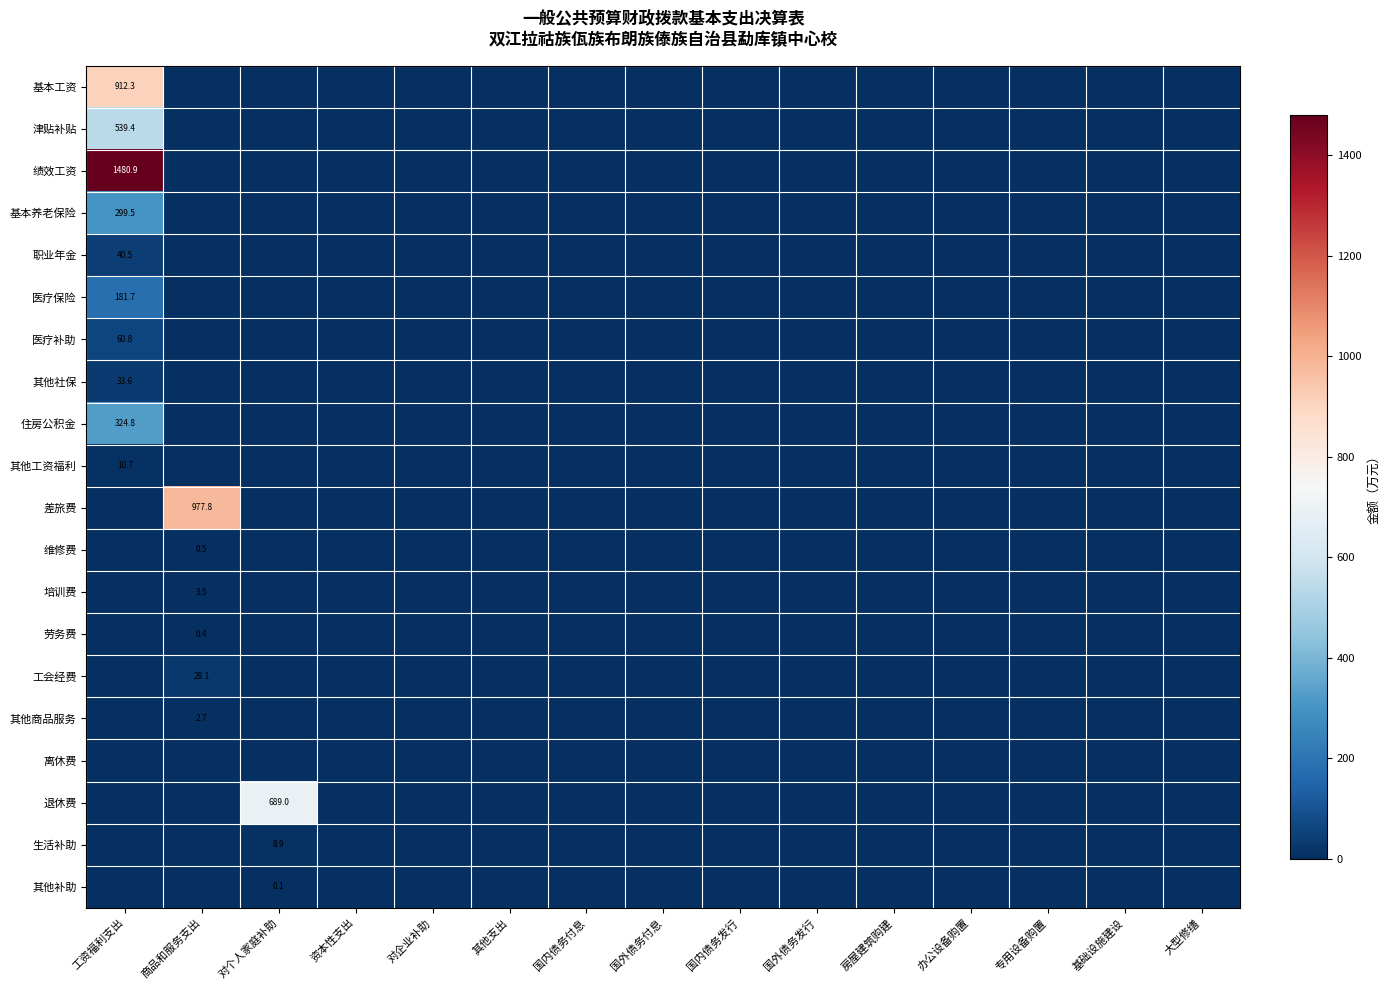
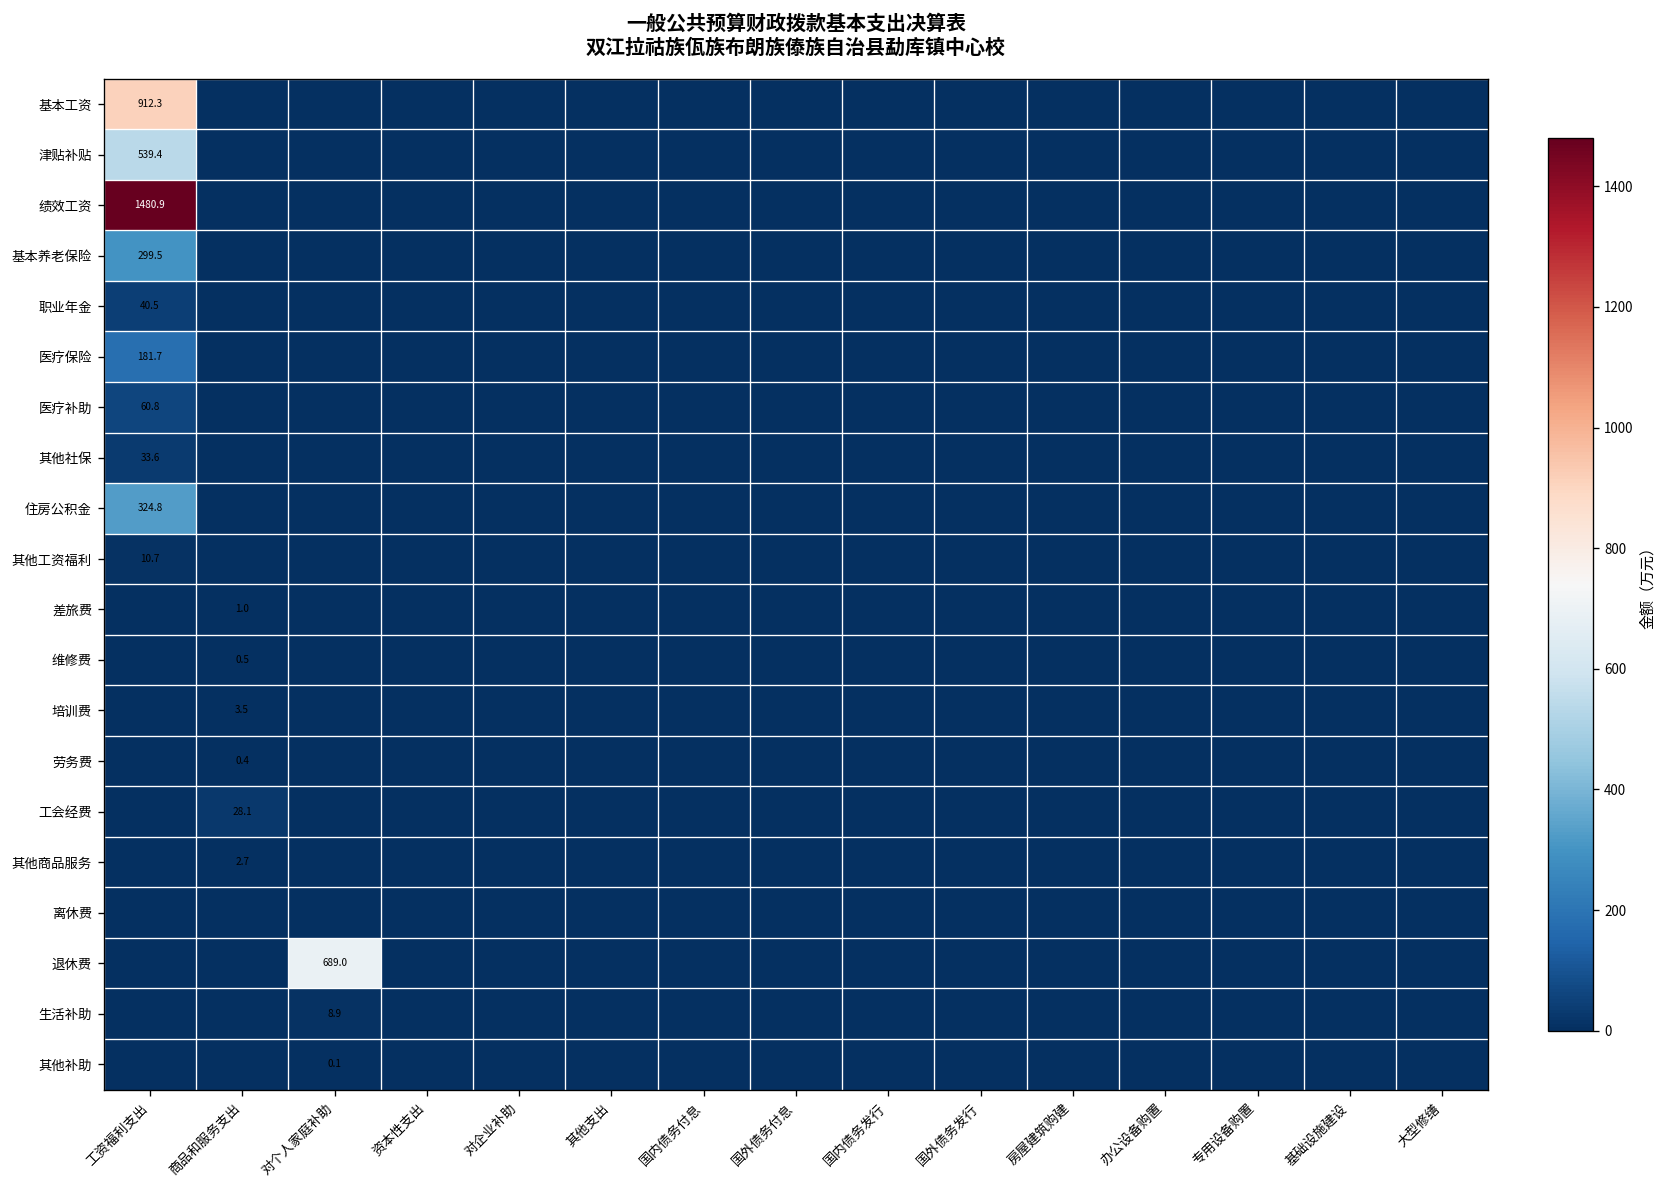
  {
    "基本工资": {
      "工资福利支出": 912.3
    },
    "津贴补贴": {
      "工资福利支出": 539.4
    },
    "绩效工资": {
      "工资福利支出": 1480.9
    },
    "基本养老保险": {
      "工资福利支出": 299.5
    },
    "职业年金": {
      "工资福利支出": 40.5
    },
    "医疗保险": {
      "工资福利支出": 181.7
    },
    "医疗补助": {
      "工资福利支出": 60.8
    },
    "其他社保": {
      "工资福利支出": 33.6
    },
    "住房公积金": {
      "工资福利支出": 324.8
    },
    "其他工资福利": {
      "工资福利支出": 10.7
    },
    "差旅费": {
-     "商品和服务支出": 977.8
+     "商品和服务支出": 1.0
    },
    "维修费": {
      "商品和服务支出": 0.5
    },
    "培训费": {
      "商品和服务支出": 3.5
    },
    "劳务费": {
      "商品和服务支出": 0.4
    },
    "工会经费": {
      "商品和服务支出": 28.1
    },
    "其他商品服务": {
      "商品和服务支出": 2.7
    },
    "退休费": {
      "对个人家庭补助": 689.0
    },
    "生活补助": {
      "对个人家庭补助": 8.9
    },
    "其他补助": {
      "对个人家庭补助": 0.1
    }
  }
